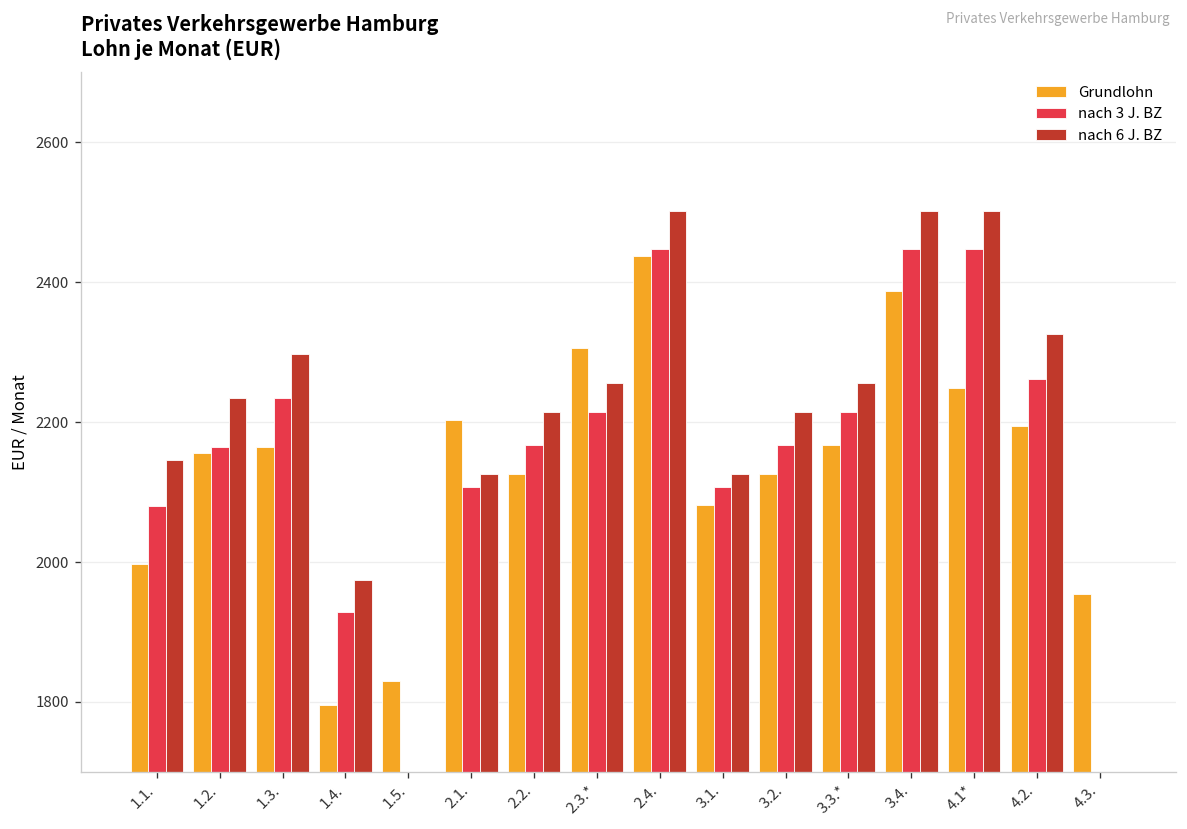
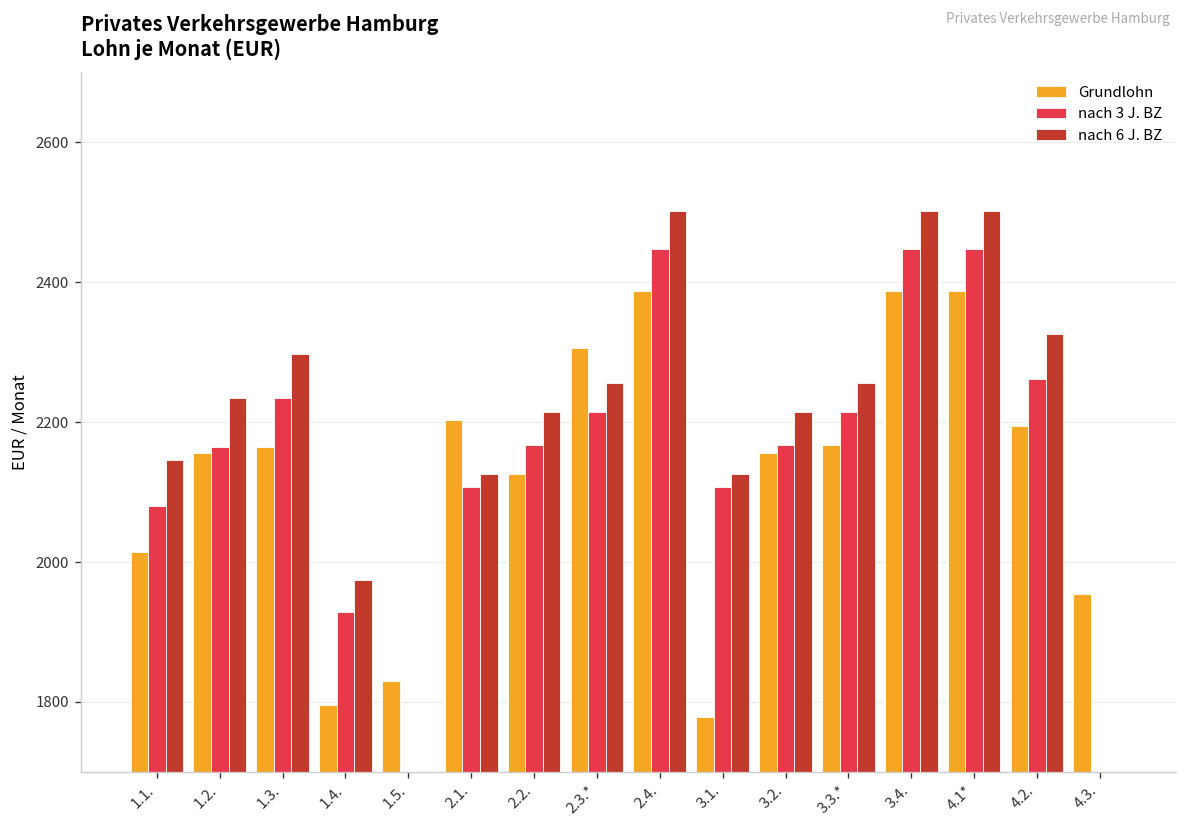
  {
    "Grundlohn": {
-     "1.1.": 2000,
+     "1.1.": 2010,
      "1.2.": 2160,
      "1.3.": 2160,
      "1.4.": 1790,
      "1.5.": 1830,
      "2.1.": 2200,
      "2.2.": 2130,
      "2.3.*": 2310,
-     "2.4.": 2440,
-     "3.1.": 2080,
-     "3.2.": 2130,
+     "2.4.": 2390,
+     "3.1.": 1780,
+     "3.2.": 2160,
      "3.3.*": 2170,
      "3.4.": 2390,
-     "4.1*": 2250,
+     "4.1*": 2390,
      "4.2.": 2190,
      "4.3.": 1950
    }
  }
